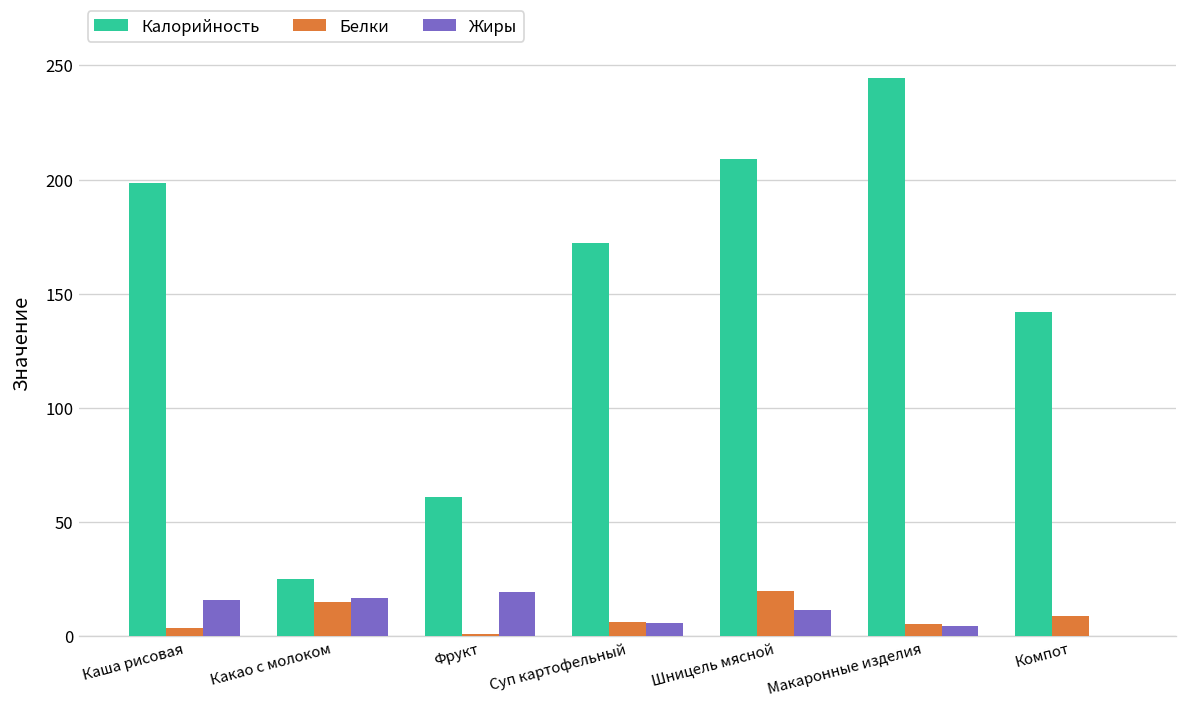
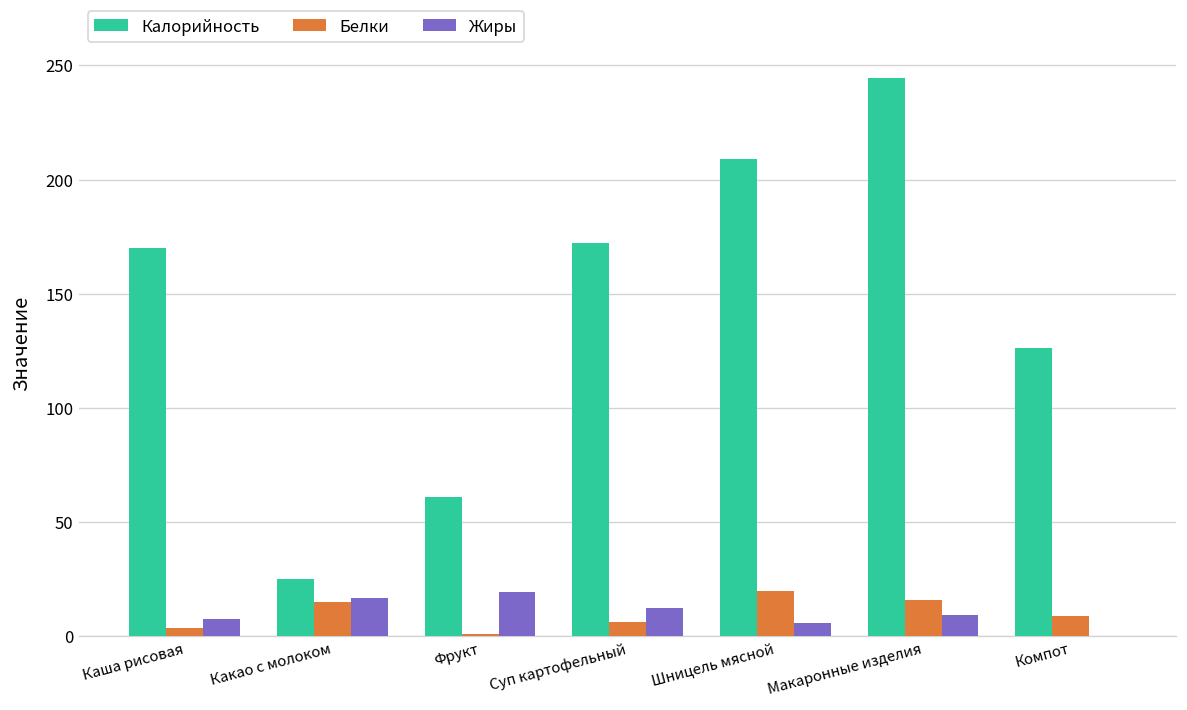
  {
    "Калорийность": {
-     "Каша рисовая": 198,
+     "Каша рисовая": 170,
      "Какао с молоком": 25,
      "Фрукт": 61,
      "Суп картофельный": 172,
      "Шницель мясной": 209,
      "Макаронные изделия": 245,
-     "Компот": 142
+     "Компот": 126
    },
    "Белки": {
      "Каша рисовая": 3,
      "Какао с молоком": 15,
      "Суп картофельный": 6,
      "Шницель мясной": 20,
-     "Макаронные изделия": 5,
+     "Макаронные изделия": 16,
      "Компот": 9
    },
    "Жиры": {
-     "Каша рисовая": 16,
+     "Каша рисовая": 7,
      "Какао с молоком": 17,
      "Фрукт": 19,
-     "Суп картофельный": 6,
-     "Шницель мясной": 12,
-     "Макаронные изделия": 4,
+     "Суп картофельный": 12,
+     "Шницель мясной": 6,
+     "Макаронные изделия": 9,
      "Компот": 0
    }
  }
